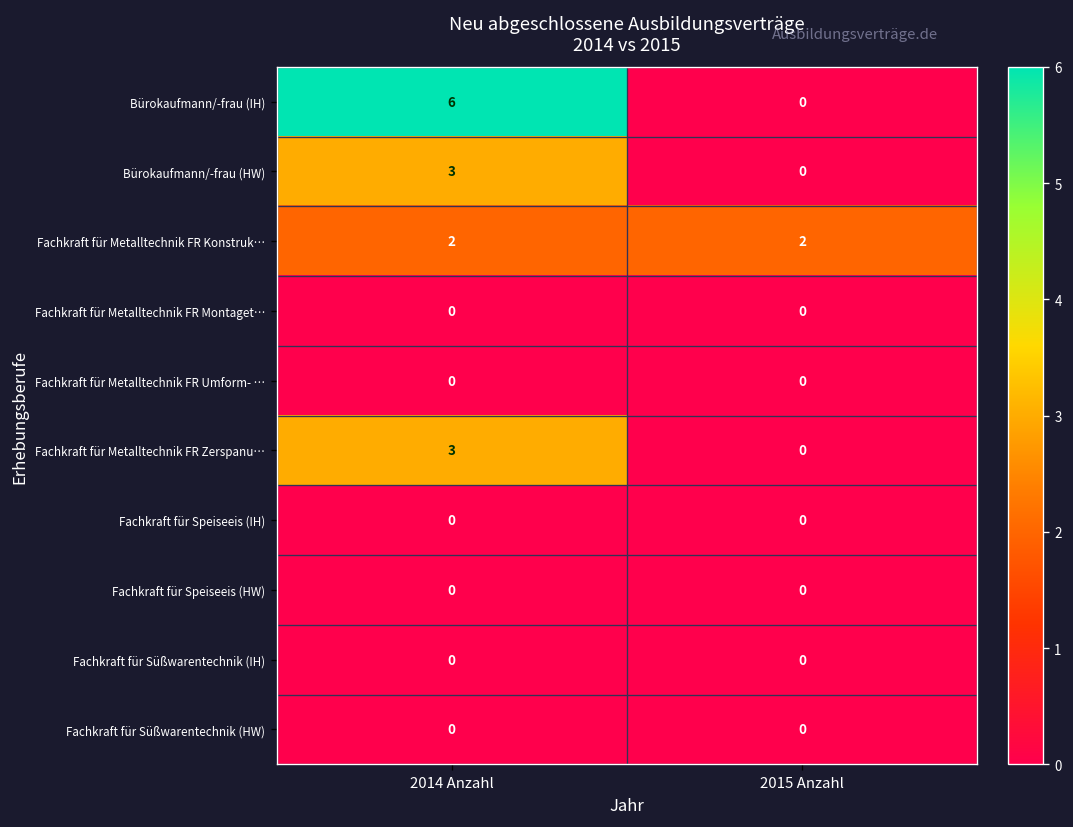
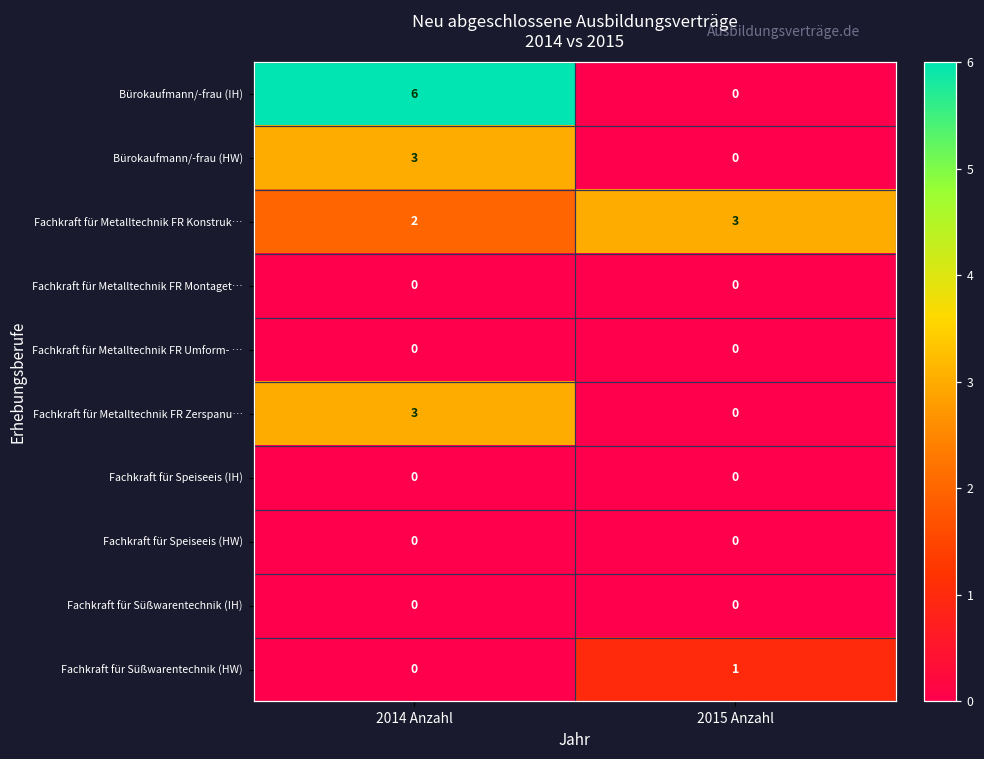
  {
    "Bürokaufmann/-frau (IH)": {
      "2014 Anzahl": 6,
      "2015 Anzahl": 0
    },
    "Bürokaufmann/-frau (HW)": {
      "2014 Anzahl": 3,
      "2015 Anzahl": 0
    },
    "Fachkraft für Metalltechnik FR Konstruk…": {
      "2014 Anzahl": 2,
-     "2015 Anzahl": 2
+     "2015 Anzahl": 3
    },
    "Fachkraft für Metalltechnik FR Montaget…": {
      "2014 Anzahl": 0,
      "2015 Anzahl": 0
    },
    "Fachkraft für Metalltechnik FR Umform- …": {
      "2014 Anzahl": 0,
      "2015 Anzahl": 0
    },
    "Fachkraft für Metalltechnik FR Zerspanu…": {
      "2014 Anzahl": 3,
      "2015 Anzahl": 0
    },
    "Fachkraft für Speiseeis (IH)": {
      "2014 Anzahl": 0,
      "2015 Anzahl": 0
    },
    "Fachkraft für Speiseeis (HW)": {
      "2014 Anzahl": 0,
      "2015 Anzahl": 0
    },
    "Fachkraft für Süßwarentechnik (IH)": {
      "2014 Anzahl": 0,
      "2015 Anzahl": 0
    },
    "Fachkraft für Süßwarentechnik (HW)": {
      "2014 Anzahl": 0,
-     "2015 Anzahl": 0
+     "2015 Anzahl": 1
    }
  }
